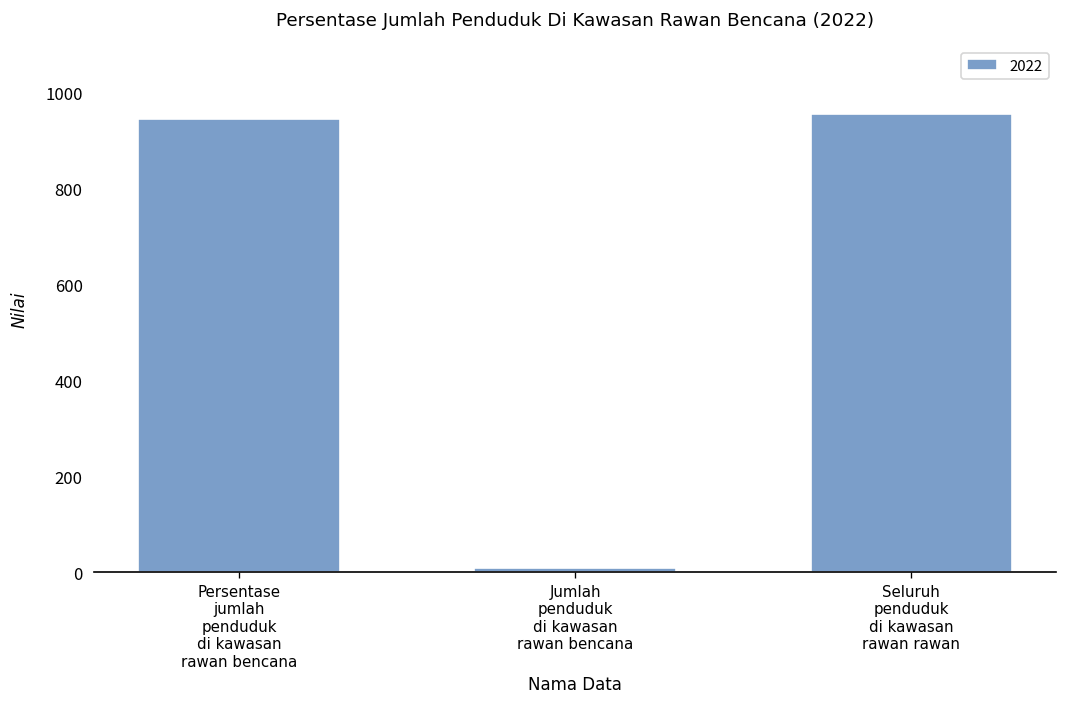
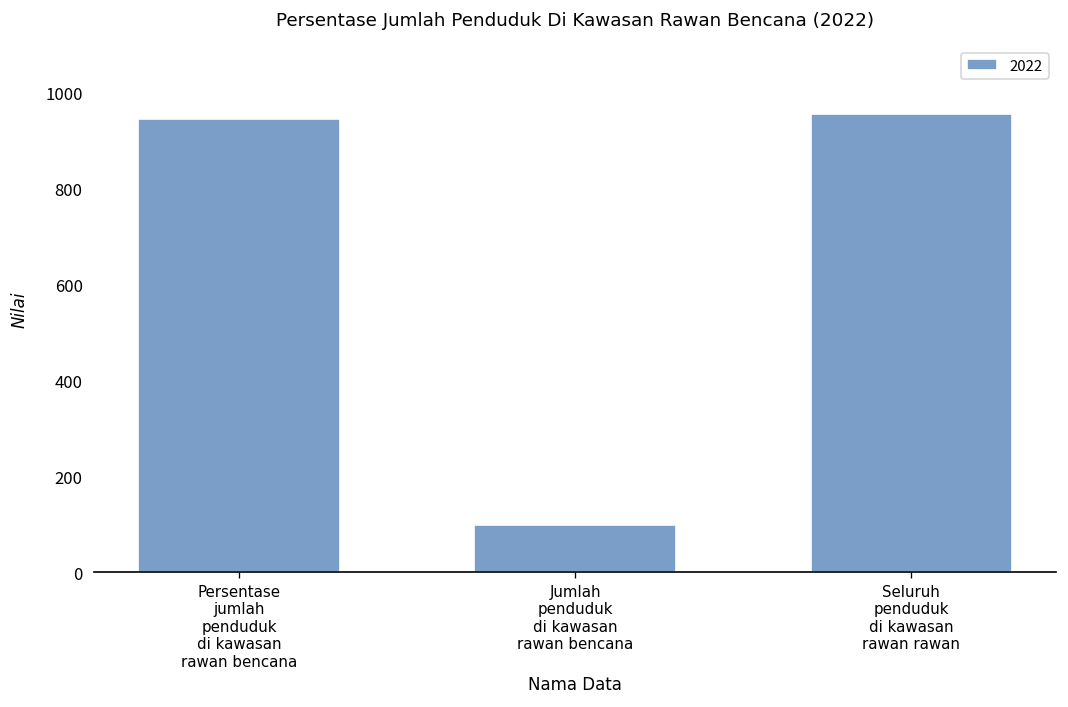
  {
    "Persentase jumlah penduduk di kawasan rawan bencana": 950,
-   "Jumlah penduduk di kawasan rawan bencana": 10,
+   "Jumlah penduduk di kawasan rawan bencana": 100,
    "Seluruh penduduk di kawasan rawan rawan": 960
  }
